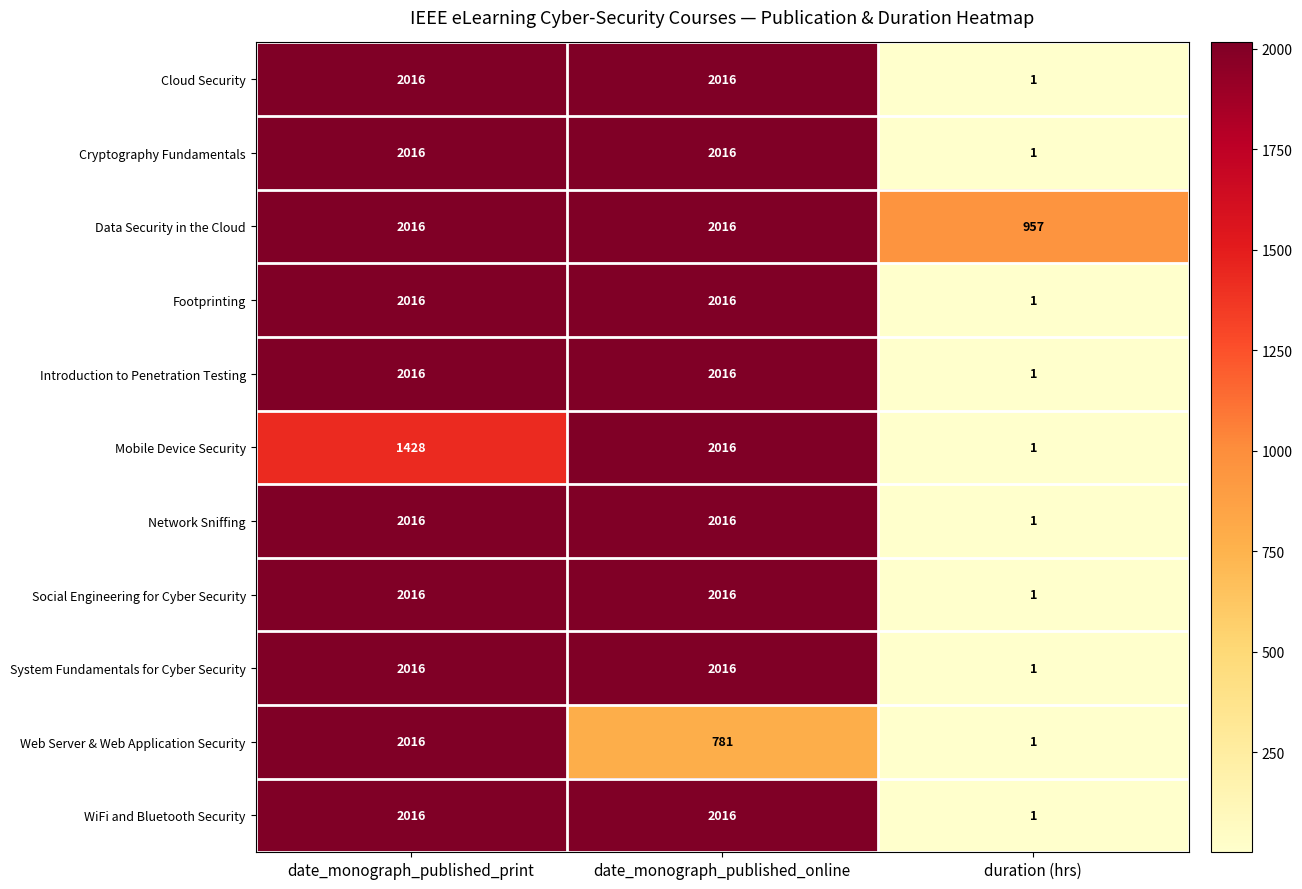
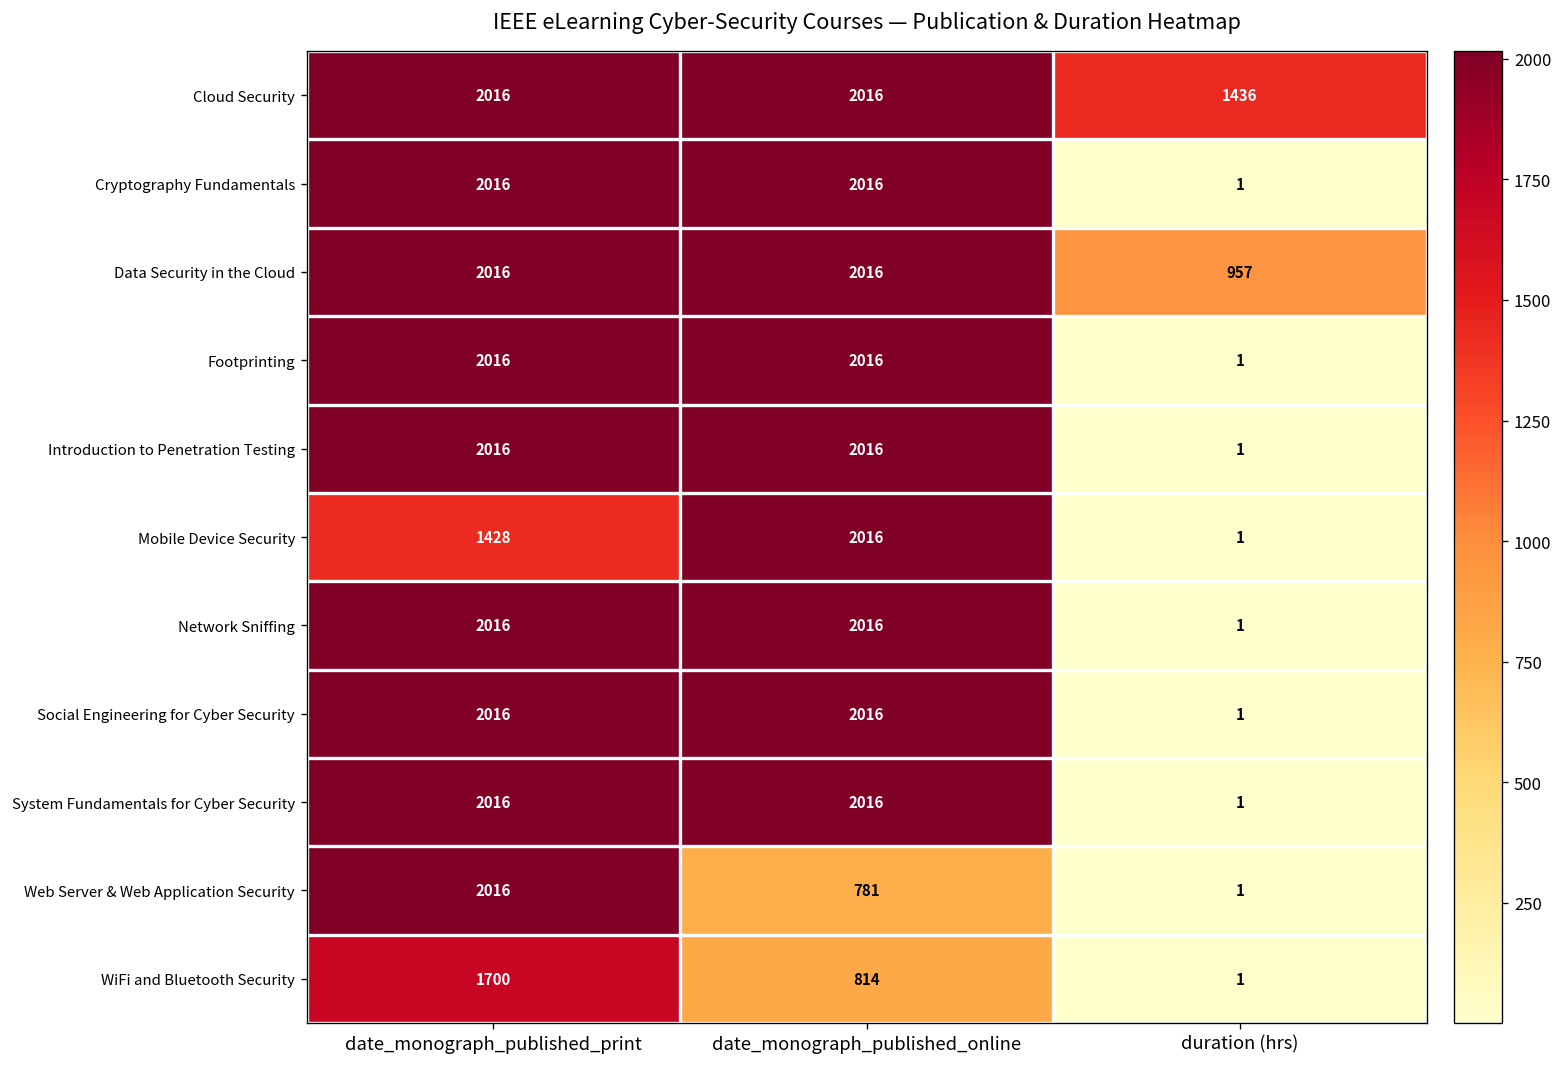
  {
    "Cloud Security": {
      "date_monograph_published_print": 2016,
      "date_monograph_published_online": 2016,
-     "duration (hrs)": 1
+     "duration (hrs)": 1436
    },
    "Cryptography Fundamentals": {
      "date_monograph_published_print": 2016,
      "date_monograph_published_online": 2016,
      "duration (hrs)": 1
    },
    "Data Security in the Cloud": {
      "date_monograph_published_print": 2016,
      "date_monograph_published_online": 2016,
      "duration (hrs)": 957
    },
    "Footprinting": {
      "date_monograph_published_print": 2016,
      "date_monograph_published_online": 2016,
      "duration (hrs)": 1
    },
    "Introduction to Penetration Testing": {
      "date_monograph_published_print": 2016,
      "date_monograph_published_online": 2016,
      "duration (hrs)": 1
    },
    "Mobile Device Security": {
      "date_monograph_published_print": 1428,
      "date_monograph_published_online": 2016,
      "duration (hrs)": 1
    },
    "Network Sniffing": {
      "date_monograph_published_print": 2016,
      "date_monograph_published_online": 2016,
      "duration (hrs)": 1
    },
    "Social Engineering for Cyber Security": {
      "date_monograph_published_print": 2016,
      "date_monograph_published_online": 2016,
      "duration (hrs)": 1
    },
    "System Fundamentals for Cyber Security": {
      "date_monograph_published_print": 2016,
      "date_monograph_published_online": 2016,
      "duration (hrs)": 1
    },
    "Web Server & Web Application Security": {
      "date_monograph_published_print": 2016,
      "date_monograph_published_online": 781,
      "duration (hrs)": 1
    },
    "WiFi and Bluetooth Security": {
-     "date_monograph_published_print": 2016,
-     "date_monograph_published_online": 2016,
+     "date_monograph_published_print": 1700,
+     "date_monograph_published_online": 814,
      "duration (hrs)": 1
    }
  }
